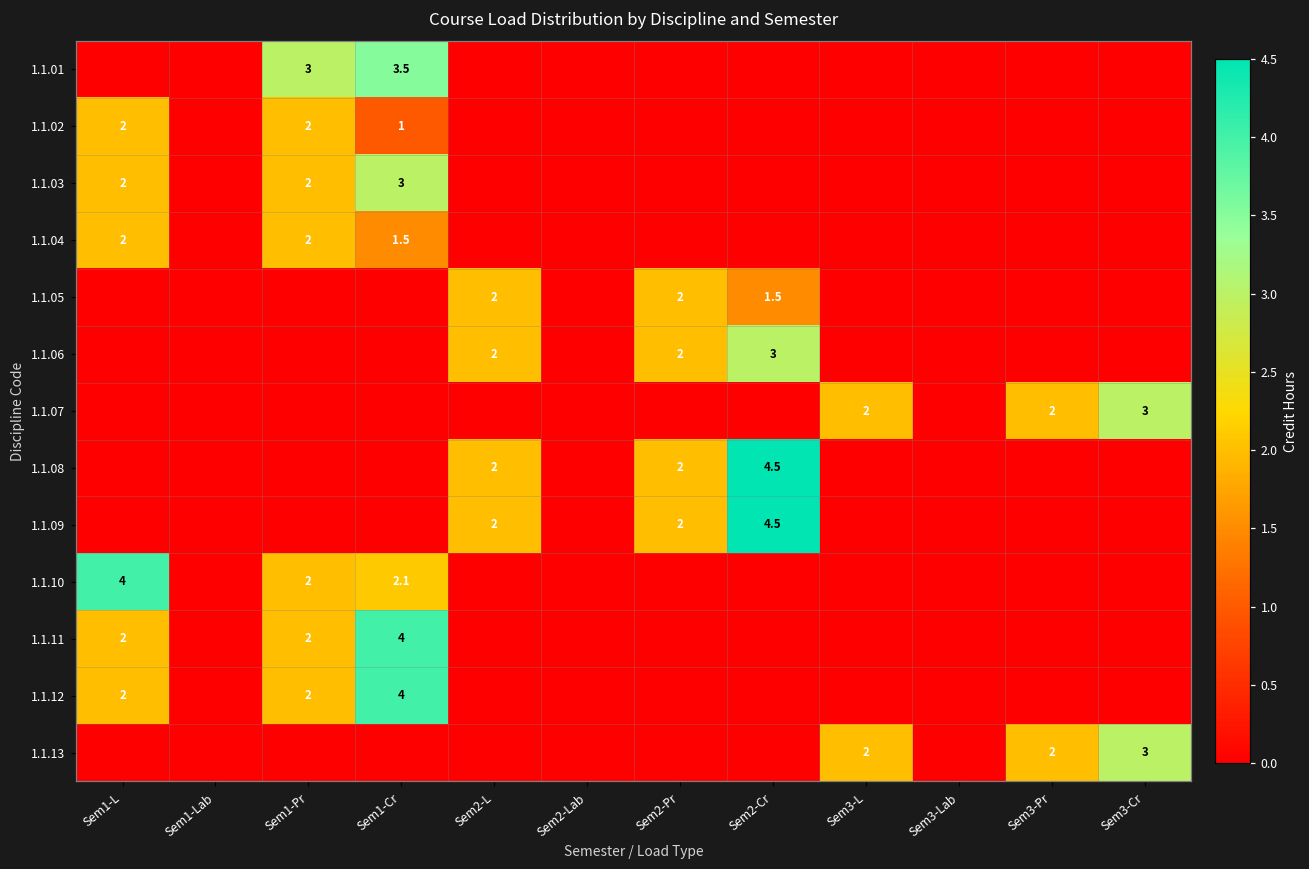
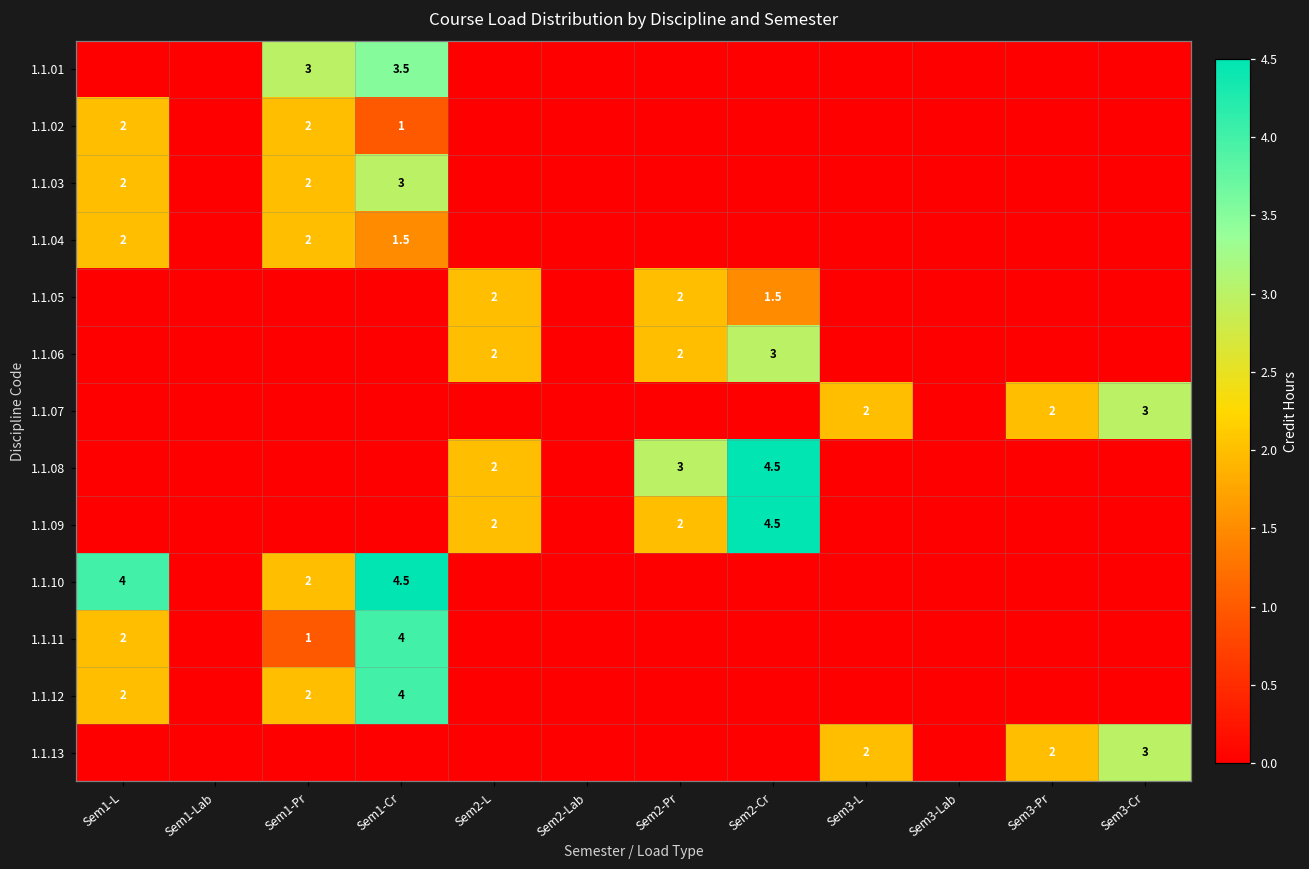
  {
    "1.1.01": {
      "Sem1-Pr": 3,
      "Sem1-Cr": 3.5
    },
    "1.1.02": {
      "Sem1-L": 2,
      "Sem1-Pr": 2,
      "Sem1-Cr": 1
    },
    "1.1.03": {
      "Sem1-L": 2,
      "Sem1-Pr": 2,
      "Sem1-Cr": 3
    },
    "1.1.04": {
      "Sem1-L": 2,
      "Sem1-Pr": 2,
      "Sem1-Cr": 1.5
    },
    "1.1.05": {
      "Sem2-L": 2,
      "Sem2-Pr": 2,
      "Sem2-Cr": 1.5
    },
    "1.1.06": {
      "Sem2-L": 2,
      "Sem2-Pr": 2,
      "Sem2-Cr": 3
    },
    "1.1.07": {
      "Sem3-L": 2,
      "Sem3-Pr": 2,
      "Sem3-Cr": 3
    },
    "1.1.08": {
      "Sem2-L": 2,
-     "Sem2-Pr": 2,
+     "Sem2-Pr": 3,
      "Sem2-Cr": 4.5
    },
    "1.1.09": {
      "Sem2-L": 2,
      "Sem2-Pr": 2,
      "Sem2-Cr": 4.5
    },
    "1.1.10": {
      "Sem1-L": 4,
      "Sem1-Pr": 2,
-     "Sem1-Cr": 2.1
+     "Sem1-Cr": 4.5
    },
    "1.1.11": {
      "Sem1-L": 2,
-     "Sem1-Pr": 2,
+     "Sem1-Pr": 1,
      "Sem1-Cr": 4
    },
    "1.1.12": {
      "Sem1-L": 2,
      "Sem1-Pr": 2,
      "Sem1-Cr": 4
    },
    "1.1.13": {
      "Sem3-L": 2,
      "Sem3-Pr": 2,
      "Sem3-Cr": 3
    }
  }
